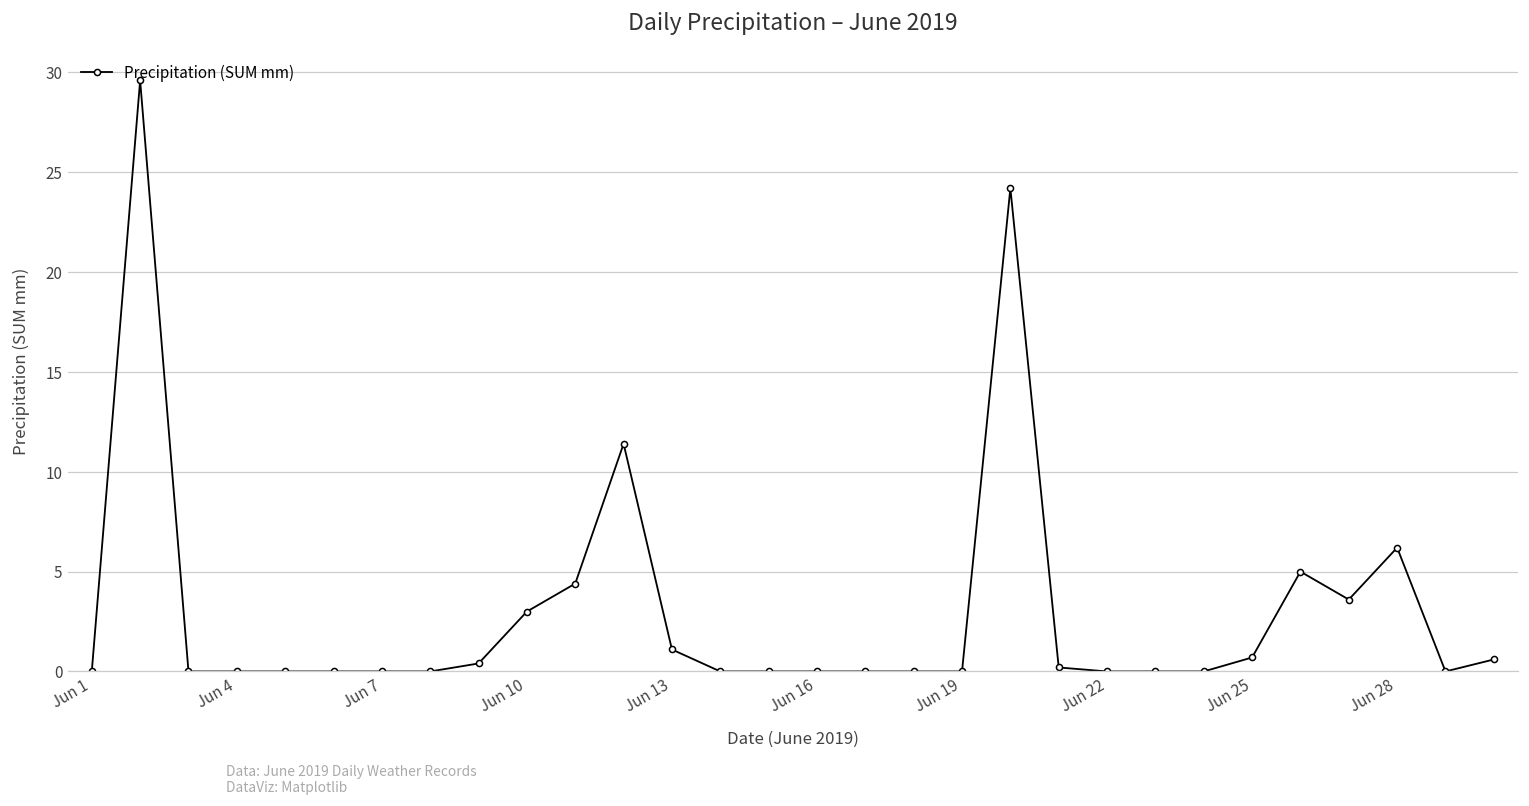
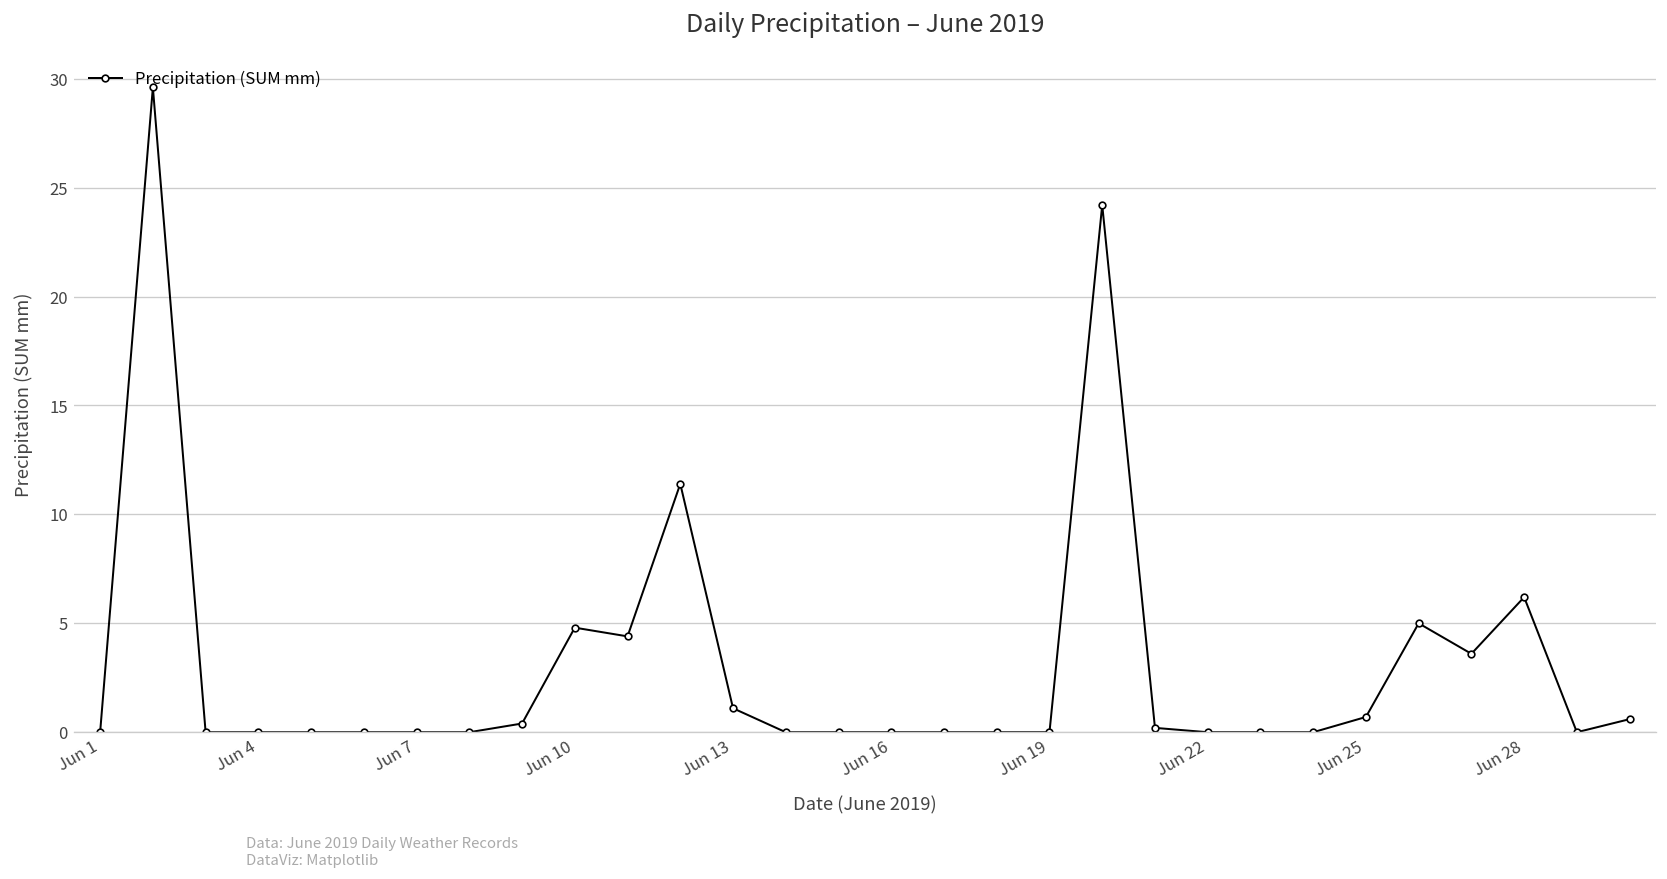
  {
    "Jun 1": 0.0,
    "Jun 4": 0.0,
    "Jun 7": 0.0,
-   "Jun 10": 3.0,
+   "Jun 10": 4.8,
    "Jun 13": 1.1,
    "Jun 16": 0.0,
    "Jun 19": 0.0,
    "Jun 22": 0.0,
    "Jun 25": 0.7,
    "Jun 28": 6.2
  }
